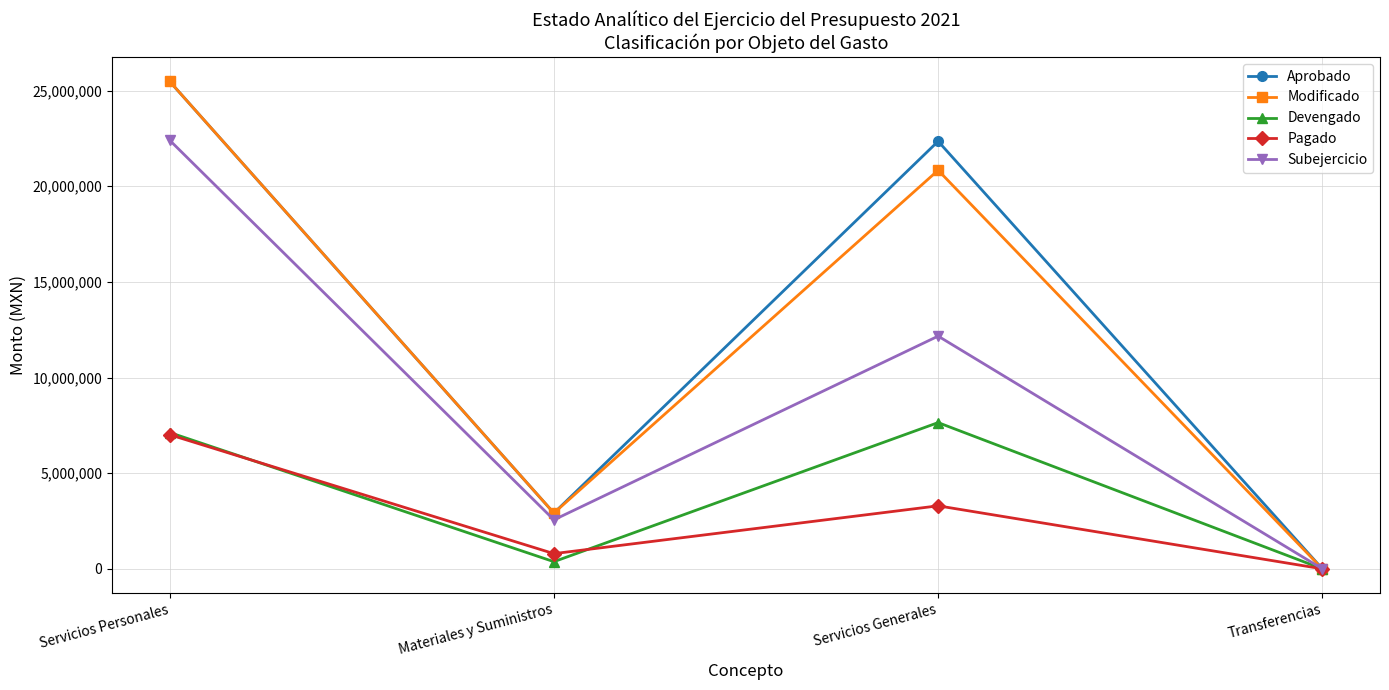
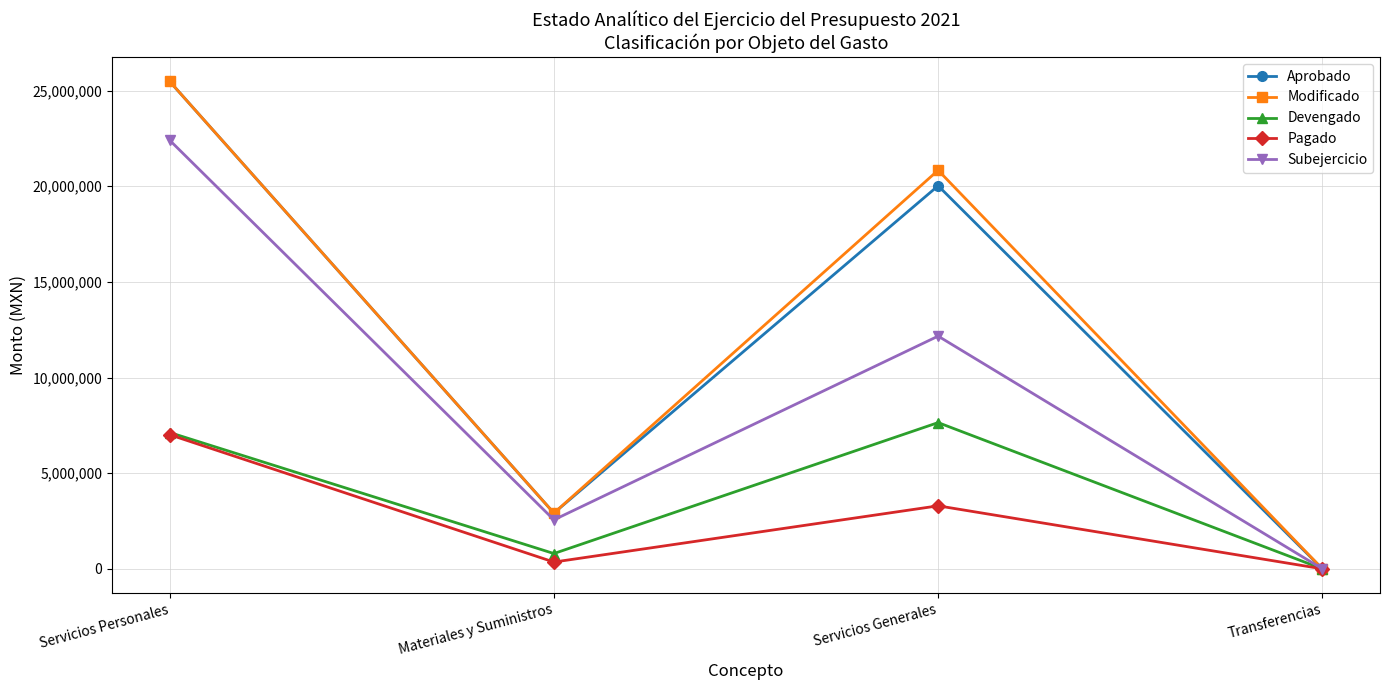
  {
    "Aprobado": {
-     "Servicios Generales": "22,400,000"
+     "Servicios Generales": "20,000,000"
    },
    "Modificado": {
      "Servicios Generales": "20,800,000"
    },
    "Devengado": {
-     "Materiales y Suministros": "400,000",
+     "Materiales y Suministros": "800,000",
      "Servicios Generales": "7,600,000"
    },
    "Pagado": {
-     "Materiales y Suministros": "800,000",
+     "Materiales y Suministros": "400,000",
      "Servicios Generales": "3,300,000"
    },
    "Subejercicio": {
      "Servicios Personales": "22,400,000",
      "Materiales y Suministros": "2,600,000",
      "Servicios Generales": "12,200,000"
    }
  }
